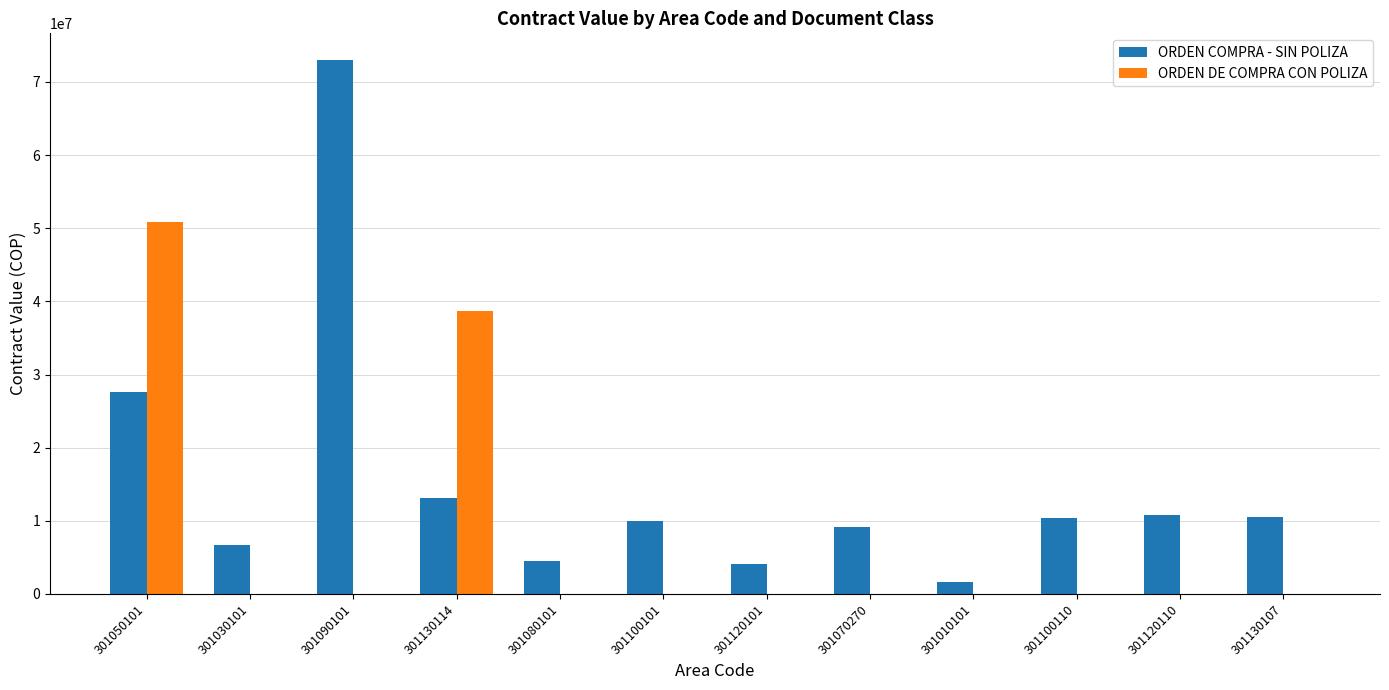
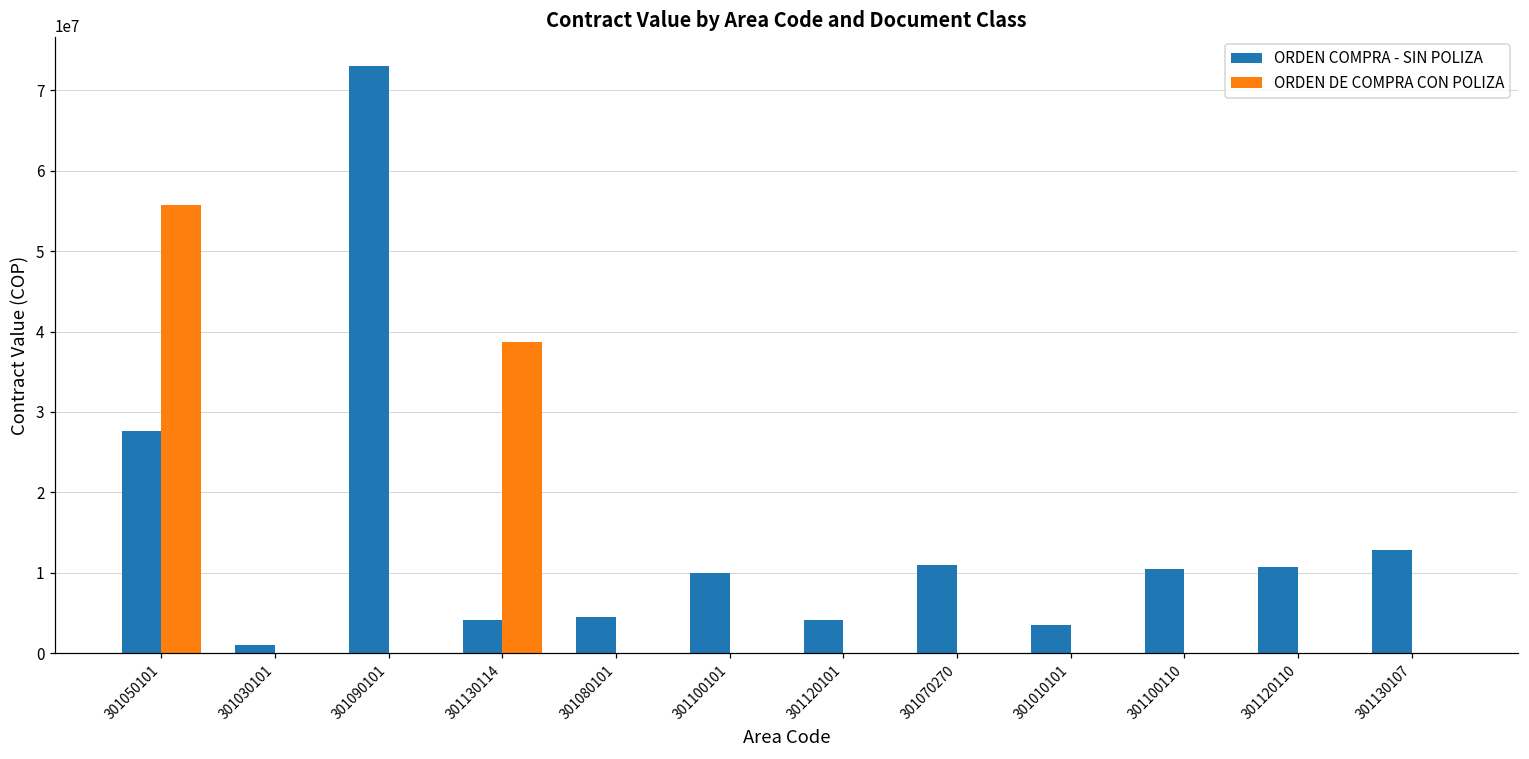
  {
    "ORDEN COMPRA - SIN POLIZA": {
      "301050101": 28000000,
-     "301030101": 7000000,
+     "301030101": 1000000,
      "301090101": 73000000,
-     "301130114": 13000000,
+     "301130114": 4000000,
      "301080101": 5000000,
      "301100101": 10000000,
      "301120101": 4000000,
-     "301070270": 9000000,
-     "301010101": 2000000,
+     "301070270": 11000000,
+     "301010101": 4000000,
      "301100110": 10000000,
      "301120110": 11000000,
-     "301130107": 10000000
+     "301130107": 13000000
    },
    "ORDEN DE COMPRA CON POLIZA": {
-     "301050101": 51000000,
+     "301050101": 56000000,
      "301030101": 0,
      "301090101": 0,
      "301130114": 39000000,
      "301080101": 0,
      "301100101": 0,
      "301120101": 0,
      "301070270": 0,
      "301010101": 0,
      "301100110": 0,
      "301120110": 0,
      "301130107": 0
    }
  }
